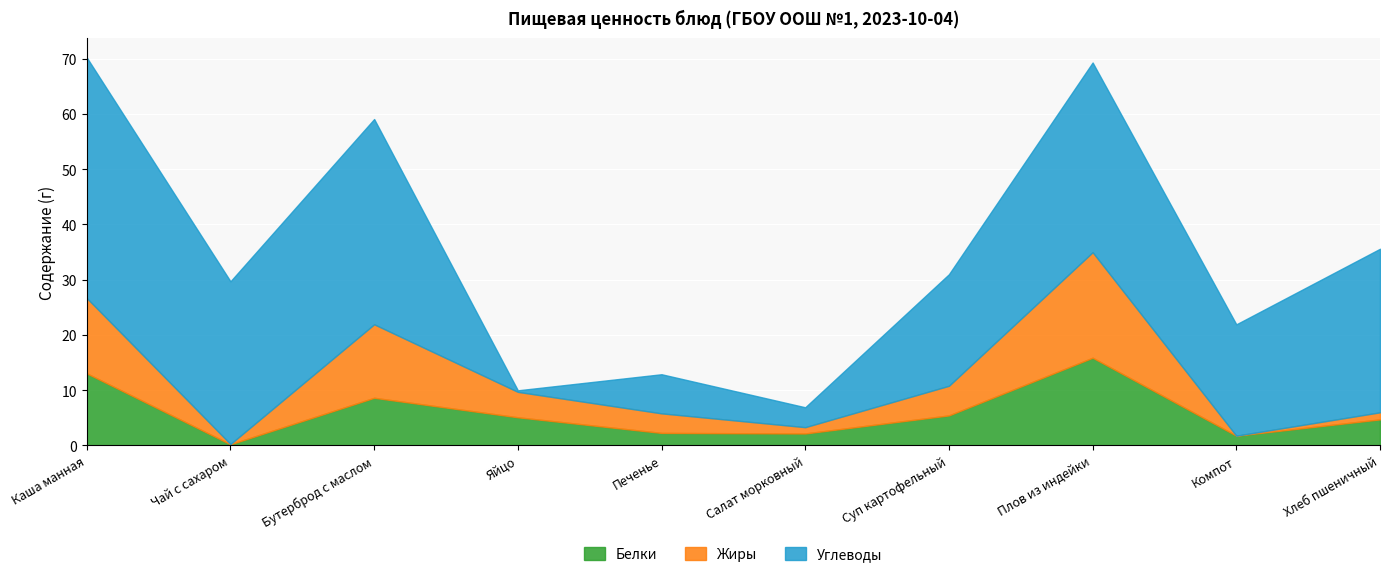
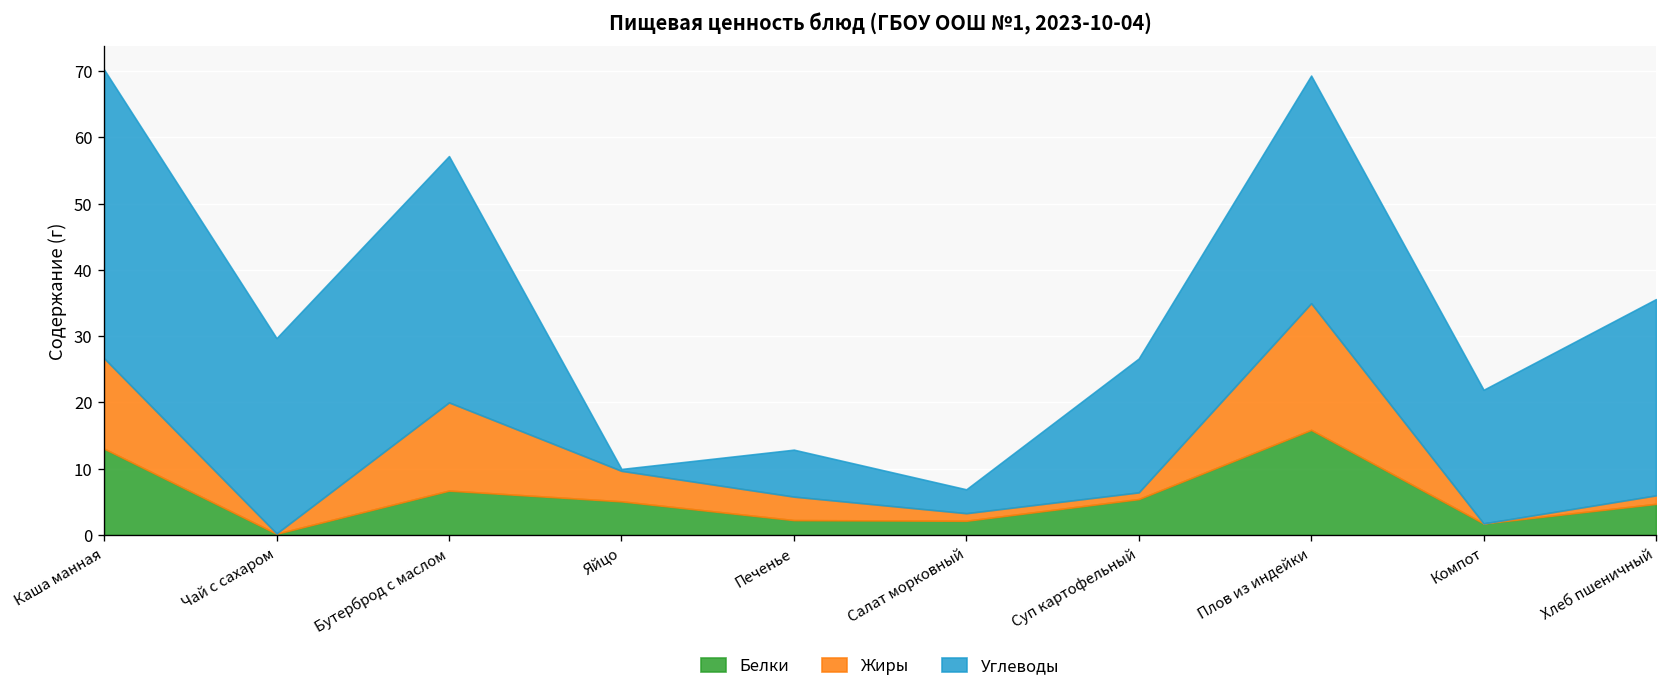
  {
    "Белки": {
      "Каша манная": 13,
-     "Бутерброд с маслом": 9,
+     "Бутерброд с маслом": 7,
      "Яйцо": 5,
      "Печенье": 2,
      "Салат морковный": 2,
      "Суп картофельный": 5,
      "Плов из индейки": 16,
      "Хлеб пшеничный": 5
    },
    "Жиры": {
      "Каша манная": 14,
      "Бутерброд с маслом": 13,
      "Печенье": 4,
      "Салат морковный": 1,
-     "Суп картофельный": 5,
+     "Суп картофельный": 1,
      "Плов из индейки": 19,
      "Хлеб пшеничный": 1
    },
    "Углеводы": {
      "Каша манная": 44,
      "Чай с сахаром": 29,
      "Бутерброд с маслом": 37,
      "Печенье": 7,
      "Салат морковный": 4,
      "Суп картофельный": 20,
      "Плов из индейки": 34,
      "Компот": 20,
      "Хлеб пшеничный": 30
    }
  }
